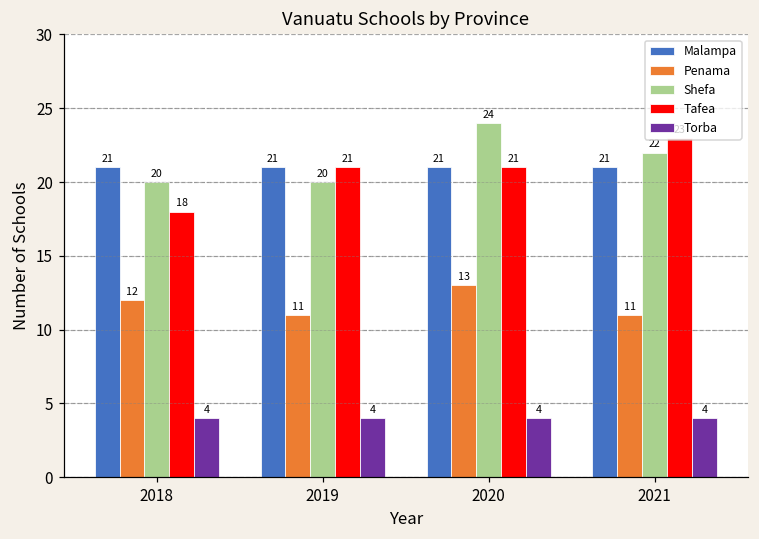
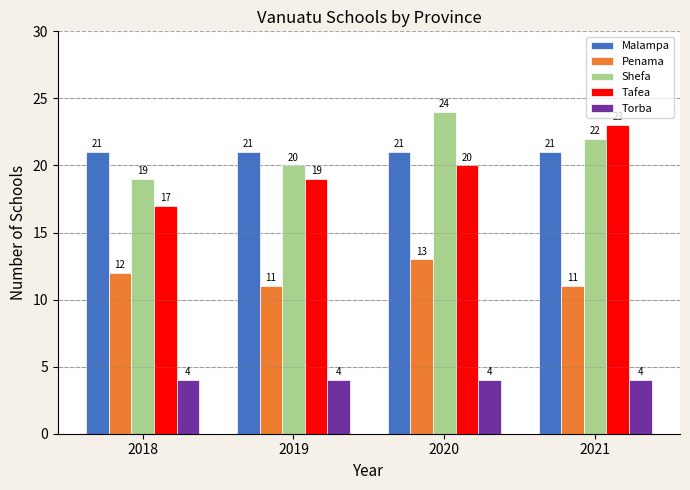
  {
    "Malampa": {
      "2018": 21,
      "2019": 21,
      "2020": 21,
      "2021": 21
    },
    "Penama": {
      "2018": 12,
      "2019": 11,
      "2020": 13,
      "2021": 11
    },
    "Shefa": {
-     "2018": 20,
+     "2018": 19,
      "2019": 20,
      "2020": 24,
      "2021": 22
    },
    "Tafea": {
-     "2018": 18,
-     "2019": 21,
-     "2020": 21
+     "2018": 17,
+     "2019": 19,
+     "2020": 20
    },
    "Torba": {
      "2018": 4,
      "2019": 4,
      "2020": 4,
      "2021": 4
    }
  }
